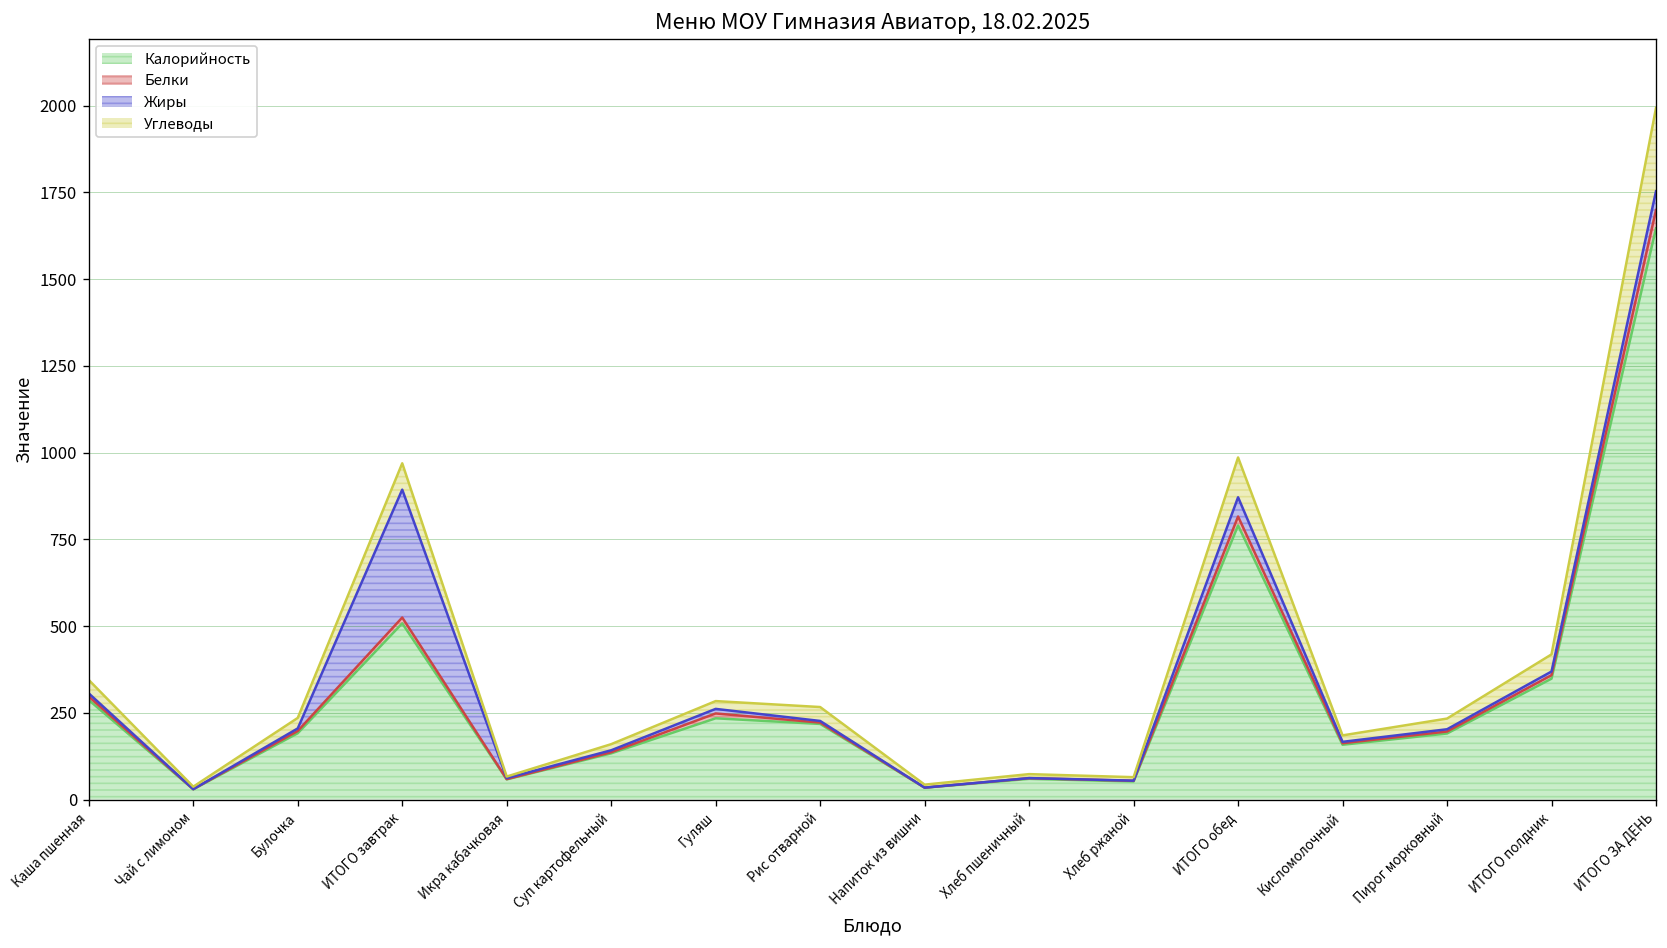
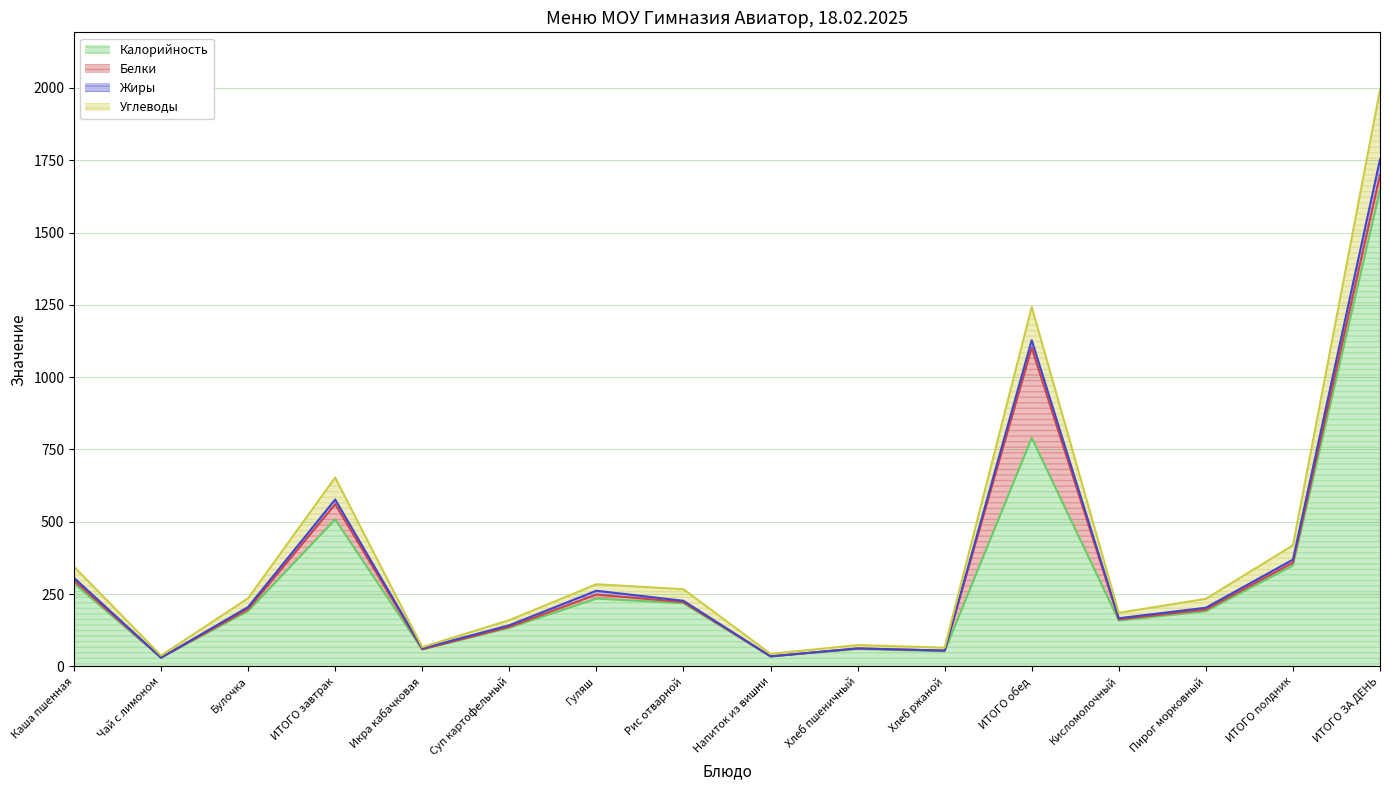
  {
    "Белки": {
      "Каша пшенная": 10,
-     "ИТОГО завтрак": 20,
+     "ИТОГО завтрак": 50,
      "Гуляш": 10,
-     "ИТОГО обед": 30,
+     "ИТОГО обед": 310,
      "ИТОГО полдник": 10,
      "ИТОГО ЗА ДЕНЬ": 50
    },
    "Жиры": {
      "Каша пшенная": 10,
-     "ИТОГО завтрак": 370,
+     "ИТОГО завтрак": 20,
      "Гуляш": 10,
-     "ИТОГО обед": 60,
+     "ИТОГО обед": 30,
      "ИТОГО полдник": 10,
      "ИТОГО ЗА ДЕНЬ": 50
    }
  }
